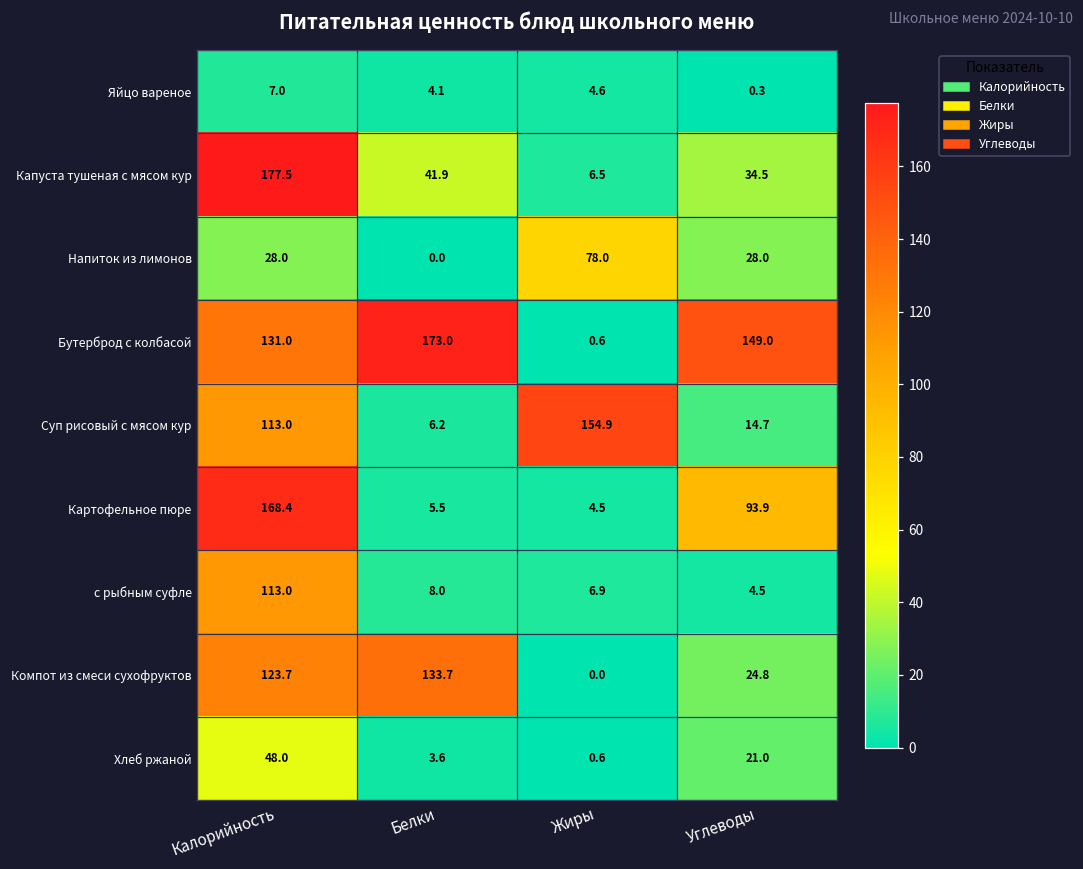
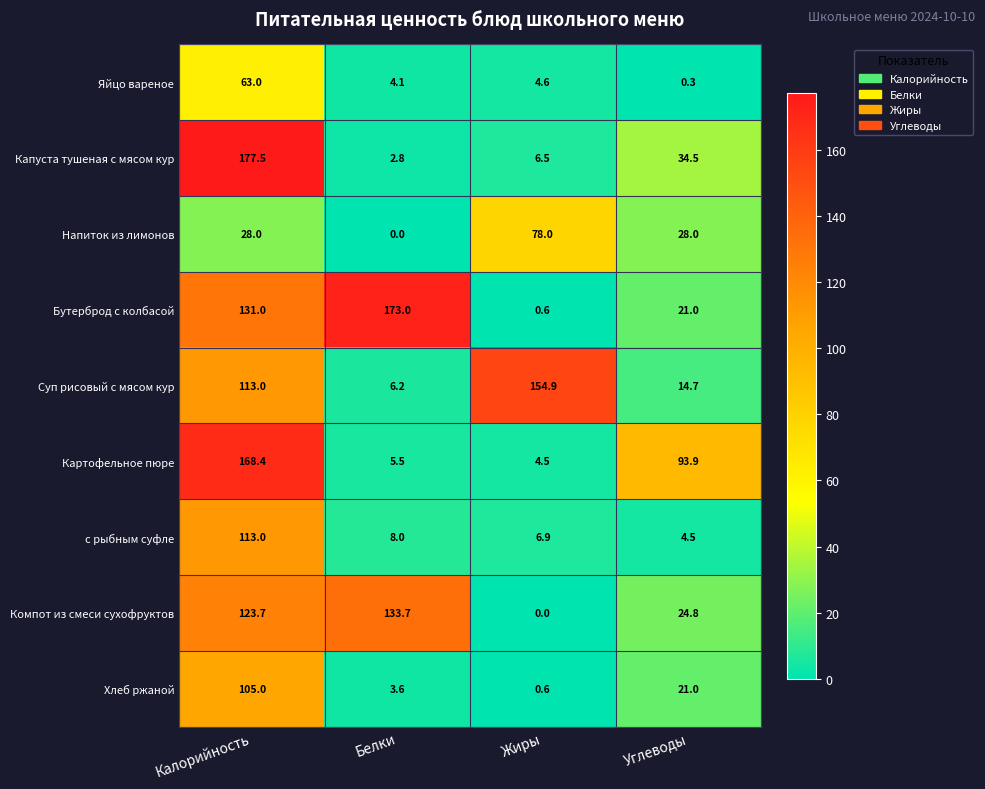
  {
    "Яйцо вареное": {
-     "Калорийность": 7.0,
+     "Калорийность": 63.0,
      "Белки": 4.1,
      "Жиры": 4.6,
      "Углеводы": 0.3
    },
    "Капуста тушеная с мясом кур": {
      "Калорийность": 177.5,
-     "Белки": 41.9,
+     "Белки": 2.8,
      "Жиры": 6.5,
      "Углеводы": 34.5
    },
    "Напиток из лимонов": {
      "Калорийность": 28.0,
      "Белки": 0.0,
      "Жиры": 78.0,
      "Углеводы": 28.0
    },
    "Бутерброд с колбасой": {
      "Калорийность": 131.0,
      "Белки": 173.0,
      "Жиры": 0.6,
-     "Углеводы": 149.0
+     "Углеводы": 21.0
    },
    "Суп рисовый с мясом кур": {
      "Калорийность": 113.0,
      "Белки": 6.2,
      "Жиры": 154.9,
      "Углеводы": 14.7
    },
    "Картофельное пюре": {
      "Калорийность": 168.4,
      "Белки": 5.5,
      "Жиры": 4.5,
      "Углеводы": 93.9
    },
    "с рыбным суфле": {
      "Калорийность": 113.0,
      "Белки": 8.0,
      "Жиры": 6.9,
      "Углеводы": 4.5
    },
    "Компот из смеси сухофруктов": {
      "Калорийность": 123.7,
      "Белки": 133.7,
      "Жиры": 0.0,
      "Углеводы": 24.8
    },
    "Хлеб ржаной": {
-     "Калорийность": 48.0,
+     "Калорийность": 105.0,
      "Белки": 3.6,
      "Жиры": 0.6,
      "Углеводы": 21.0
    }
  }
